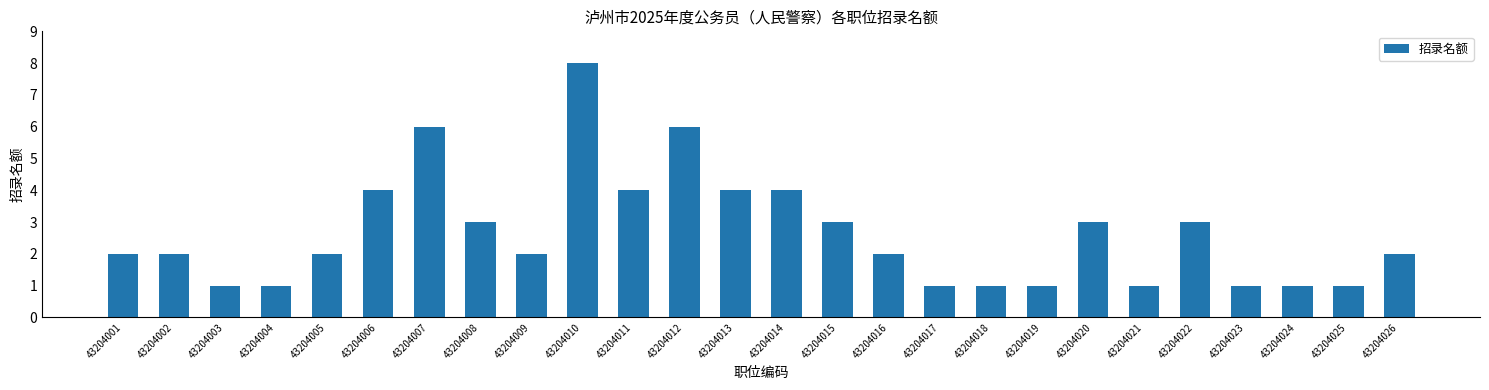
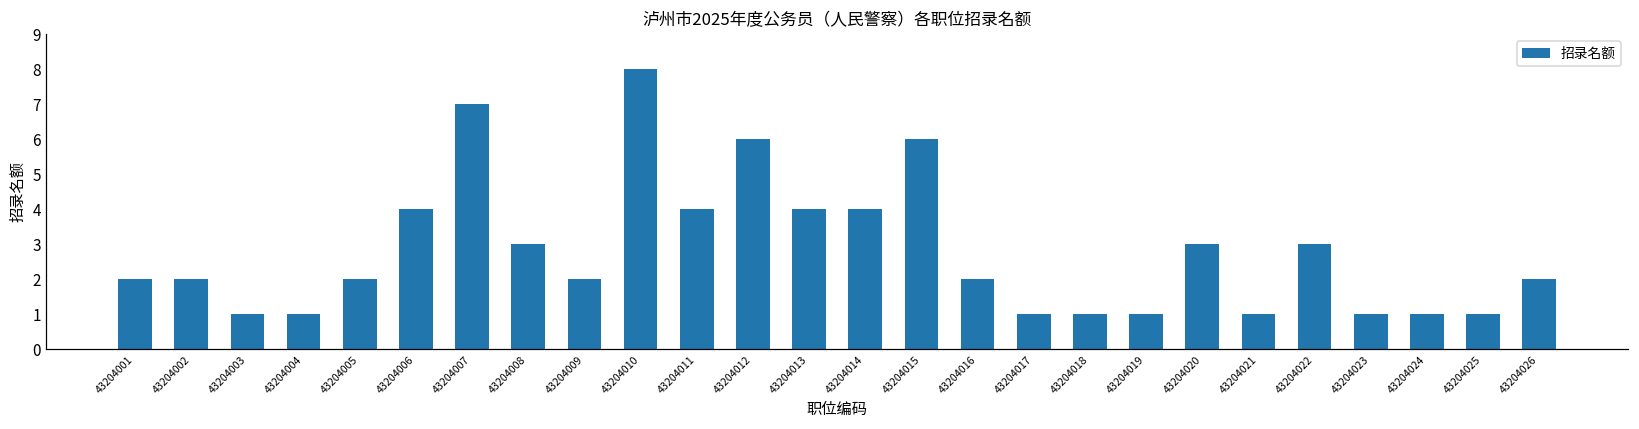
  {
    "43204001": 2,
    "43204002": 2,
    "43204003": 1,
    "43204004": 1,
    "43204005": 2,
    "43204006": 4,
-   "43204007": 6,
+   "43204007": 7,
    "43204008": 3,
    "43204009": 2,
    "43204010": 8,
    "43204011": 4,
    "43204012": 6,
    "43204013": 4,
    "43204014": 4,
-   "43204015": 3,
+   "43204015": 6,
    "43204016": 2,
    "43204017": 1,
    "43204018": 1,
    "43204019": 1,
    "43204020": 3,
    "43204021": 1,
    "43204022": 3,
    "43204023": 1,
    "43204024": 1,
    "43204025": 1,
    "43204026": 2
  }
